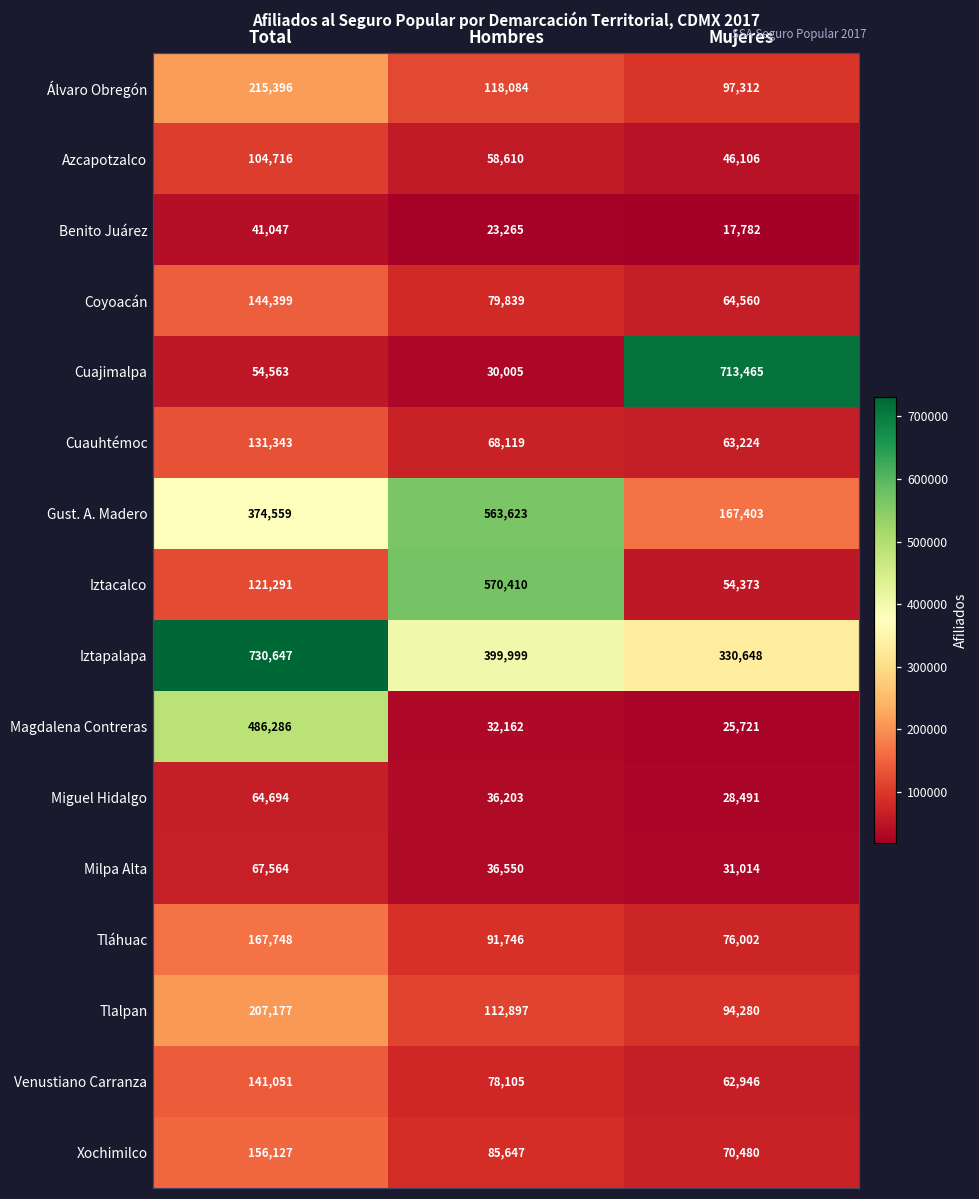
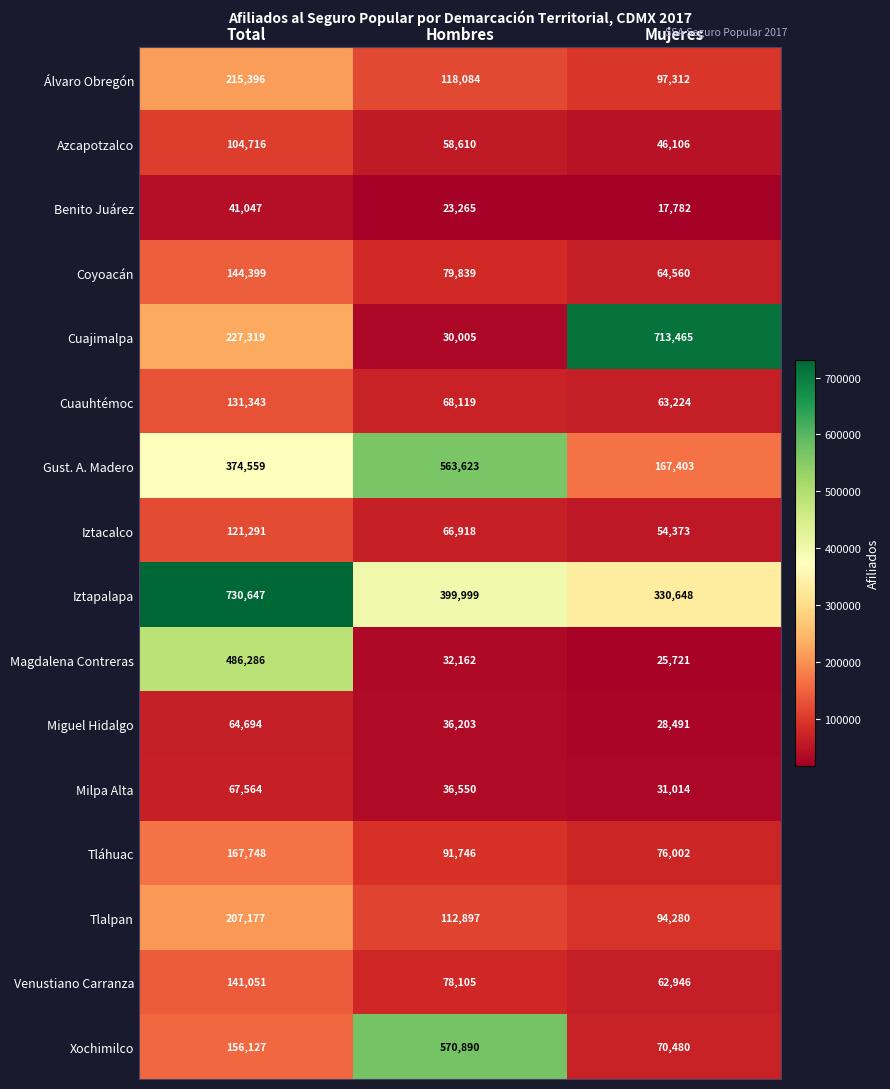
  {
    "Álvaro Obregón": {
      "Total": "215,396",
      "Hombres": "118,084",
      "Mujeres": "97,312"
    },
    "Azcapotzalco": {
      "Total": "104,716",
      "Hombres": "58,610",
      "Mujeres": "46,106"
    },
    "Benito Juárez": {
      "Total": "41,047",
      "Hombres": "23,265",
      "Mujeres": "17,782"
    },
    "Coyoacán": {
      "Total": "144,399",
      "Hombres": "79,839",
      "Mujeres": "64,560"
    },
    "Cuajimalpa": {
-     "Total": "54,563",
+     "Total": "227,319",
      "Hombres": "30,005",
      "Mujeres": "713,465"
    },
    "Cuauhtémoc": {
      "Total": "131,343",
      "Hombres": "68,119",
      "Mujeres": "63,224"
    },
    "Gust. A. Madero": {
      "Total": "374,559",
      "Hombres": "563,623",
      "Mujeres": "167,403"
    },
    "Iztacalco": {
      "Total": "121,291",
-     "Hombres": "570,410",
+     "Hombres": "66,918",
      "Mujeres": "54,373"
    },
    "Iztapalapa": {
      "Total": "730,647",
      "Hombres": "399,999",
      "Mujeres": "330,648"
    },
    "Magdalena Contreras": {
      "Total": "486,286",
      "Hombres": "32,162",
      "Mujeres": "25,721"
    },
    "Miguel Hidalgo": {
      "Total": "64,694",
      "Hombres": "36,203",
      "Mujeres": "28,491"
    },
    "Milpa Alta": {
      "Total": "67,564",
      "Hombres": "36,550",
      "Mujeres": "31,014"
    },
    "Tláhuac": {
      "Total": "167,748",
      "Hombres": "91,746",
      "Mujeres": "76,002"
    },
    "Tlalpan": {
      "Total": "207,177",
      "Hombres": "112,897",
      "Mujeres": "94,280"
    },
    "Venustiano Carranza": {
      "Total": "141,051",
      "Hombres": "78,105",
      "Mujeres": "62,946"
    },
    "Xochimilco": {
      "Total": "156,127",
-     "Hombres": "85,647",
+     "Hombres": "570,890",
      "Mujeres": "70,480"
    }
  }
